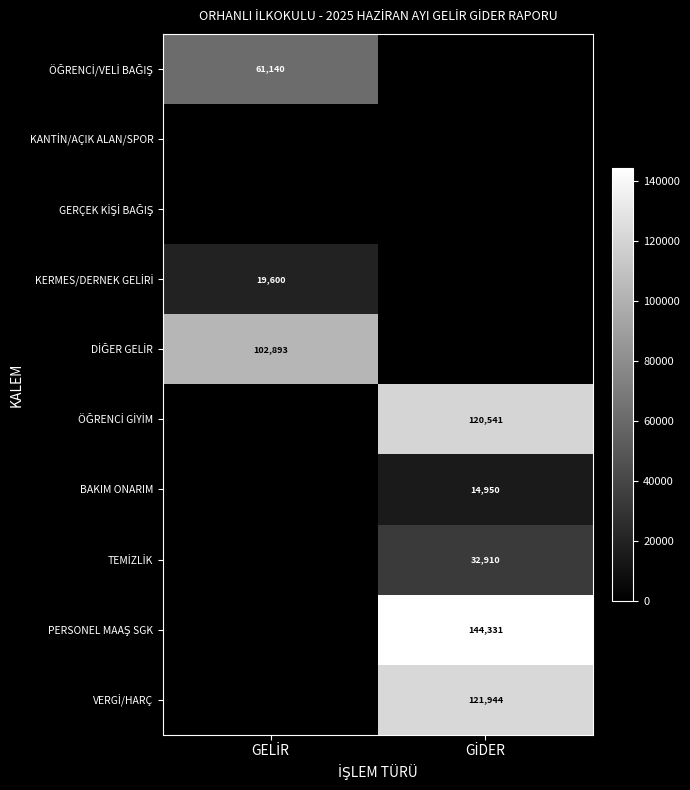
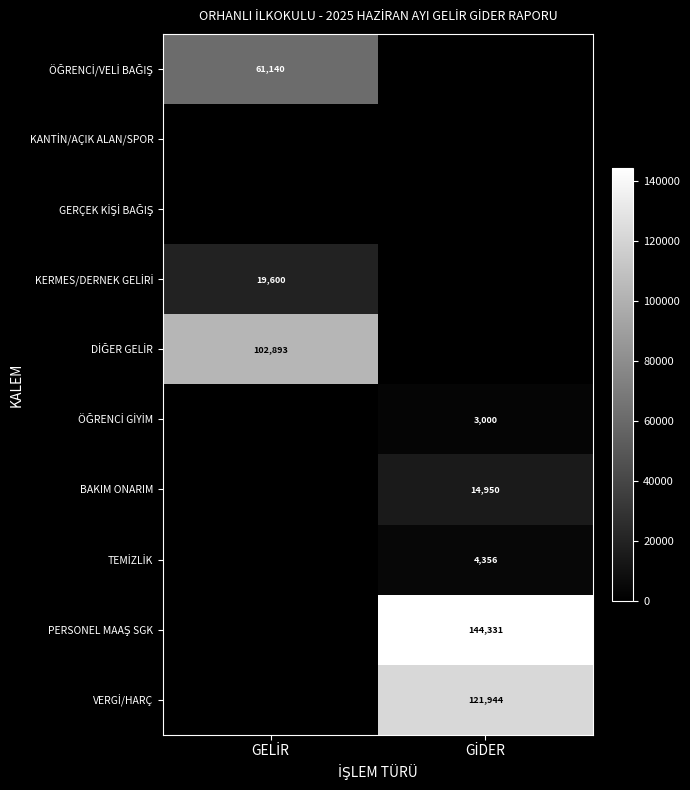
  {
    "ÖĞRENCİ/VELİ BAĞIŞ": {
      "GELİR": "61,140"
    },
    "KERMES/DERNEK GELİRİ": {
      "GELİR": "19,600"
    },
    "DİĞER GELİR": {
      "GELİR": "102,893"
    },
    "ÖĞRENCİ GİYİM": {
-     "GİDER": "120,541"
+     "GİDER": "3,000"
    },
    "BAKIM ONARIM": {
      "GİDER": "14,950"
    },
    "TEMİZLİK": {
-     "GİDER": "32,910"
+     "GİDER": "4,356"
    },
    "PERSONEL MAAŞ SGK": {
      "GİDER": "144,331"
    },
    "VERGİ/HARÇ": {
      "GİDER": "121,944"
    }
  }
